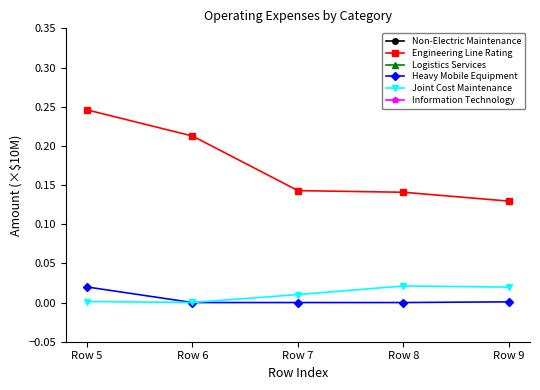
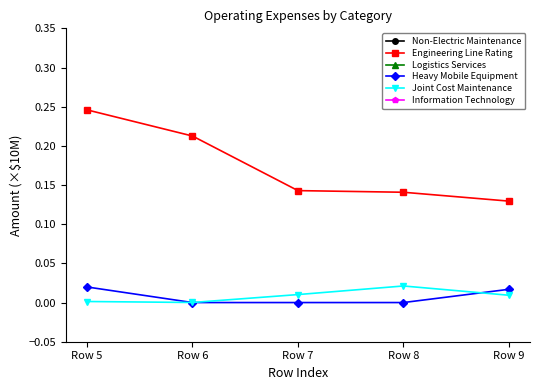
  {
    "Engineering Line Rating": {
      "Row 5": 0.25,
      "Row 6": 0.21,
      "Row 7": 0.14,
      "Row 8": 0.14,
      "Row 9": 0.13
    },
    "Heavy Mobile Equipment": {
      "Row 5": 0.02,
      "Row 7": 0.00,
      "Row 8": 0.00,
-     "Row 9": 0.00
+     "Row 9": 0.02
    },
    "Joint Cost Maintenance": {
      "Row 5": 0.00,
      "Row 7": 0.01,
      "Row 8": 0.02,
-     "Row 9": 0.02
+     "Row 9": 0.01
    }
  }
